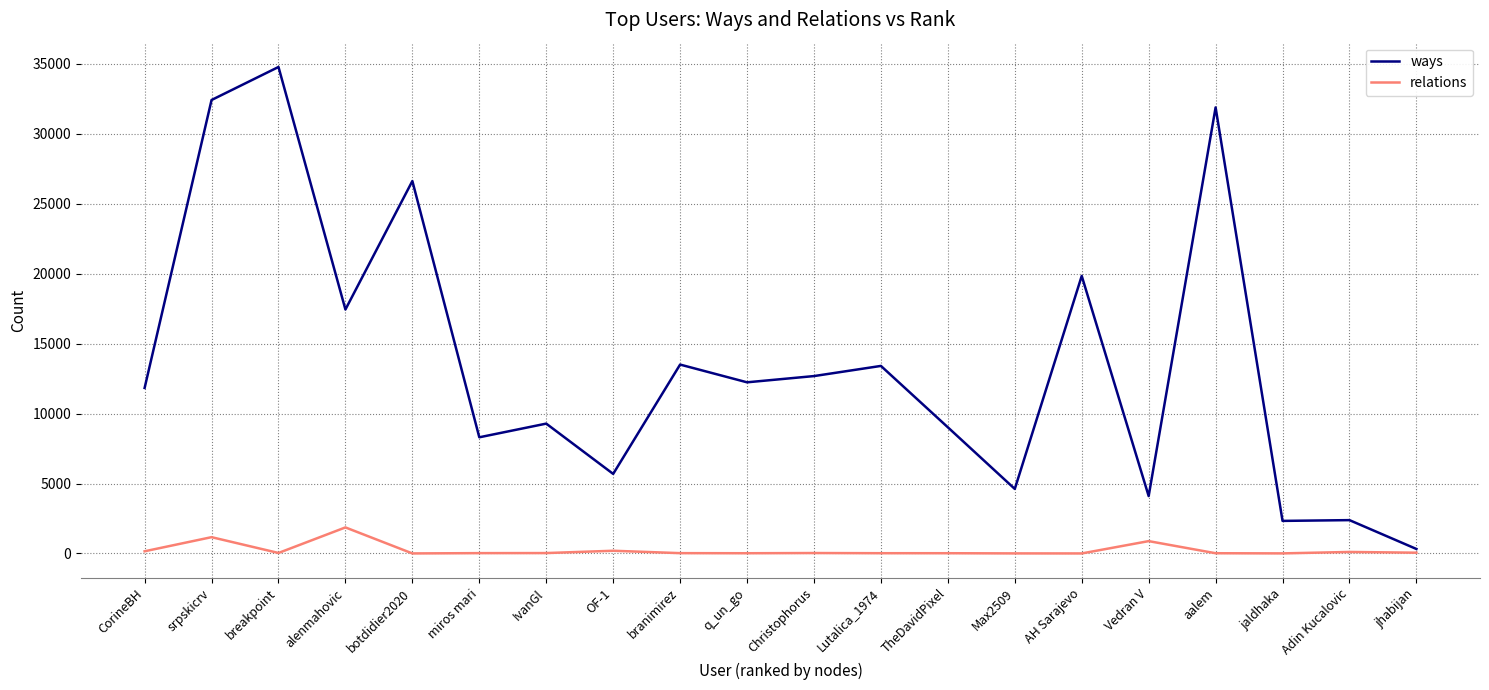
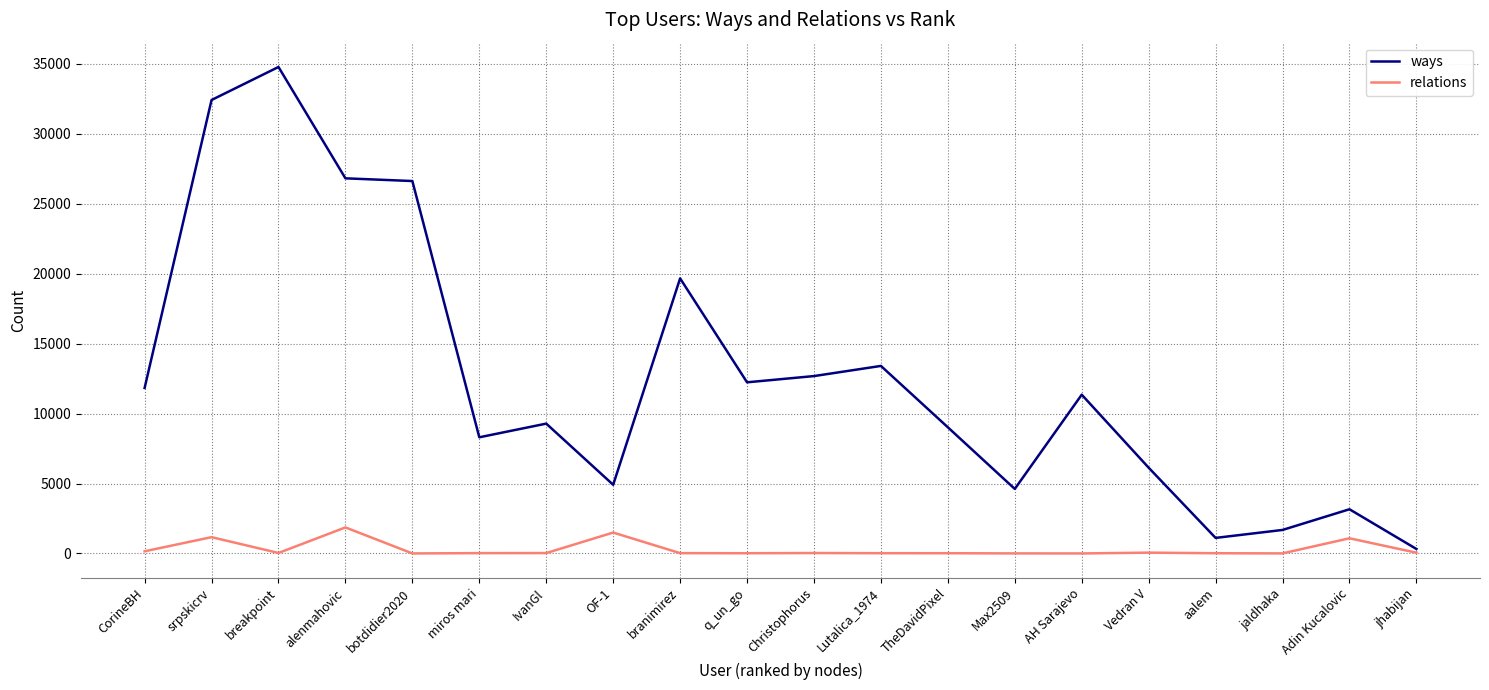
  {
    "ways": {
      "CorineBH": 11800,
      "srpskicrv": 32400,
      "breakpoint": 34800,
-     "alenmahovic": 17400,
+     "alenmahovic": 26800,
      "botdidier2020": 26600,
      "miros mari": 8300,
      "IvanGl": 9300,
-     "OF-1": 5700,
-     "branimirez": 13500,
+     "OF-1": 4900,
+     "branimirez": 19700,
      "q_un_go": 12200,
      "Christophorus": 12700,
      "Lutalica_1974": 13400,
      "TheDavidPixel": 9000,
      "Max2509": 4600,
-     "AH Sarajevo": 19800,
-     "Vedran V": 4100,
-     "aalem": 31900,
-     "jaldhaka": 2300,
-     "Adin Kucalovic": 2400,
+     "AH Sarajevo": 11400,
+     "Vedran V": 6100,
+     "aalem": 1100,
+     "jaldhaka": 1700,
+     "Adin Kucalovic": 3200,
      "jhabijan": 300
    },
    "relations": {
      "CorineBH": 200,
      "srpskicrv": 1200,
      "breakpoint": 0,
      "alenmahovic": 1900,
      "botdidier2020": 0,
      "miros mari": 0,
      "IvanGl": 0,
-     "OF-1": 200,
+     "OF-1": 1500,
      "branimirez": 0,
      "q_un_go": 0,
      "Christophorus": 0,
      "Lutalica_1974": 0,
      "TheDavidPixel": 0,
      "Max2509": 0,
      "AH Sarajevo": 0,
-     "Vedran V": 900,
+     "Vedran V": 100,
      "aalem": 0,
      "jaldhaka": 0,
-     "Adin Kucalovic": 100,
+     "Adin Kucalovic": 1100,
      "jhabijan": 100
    }
  }
